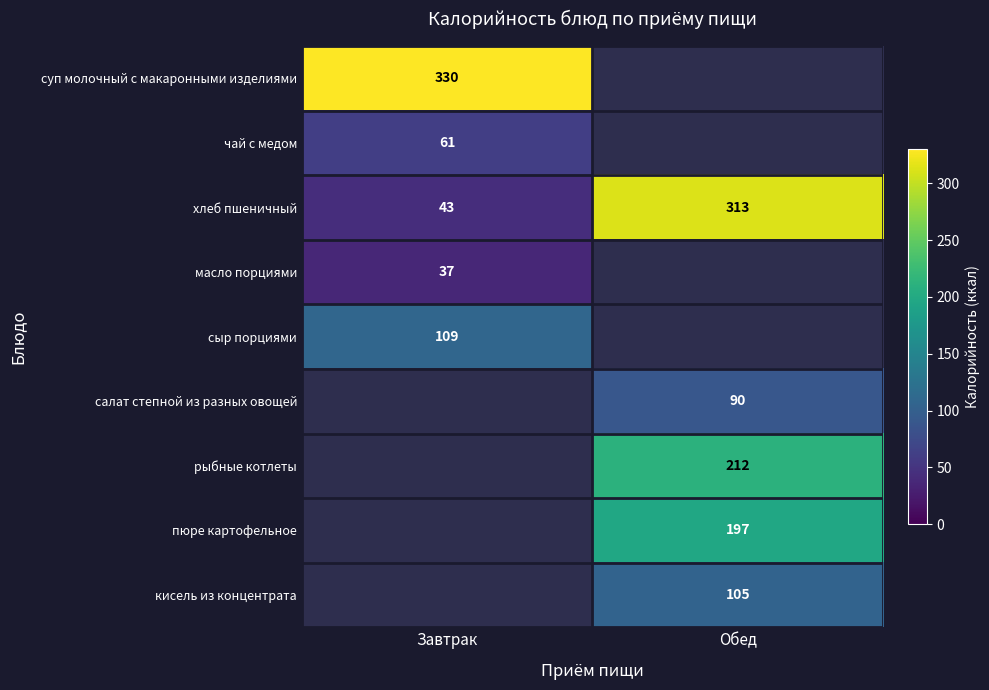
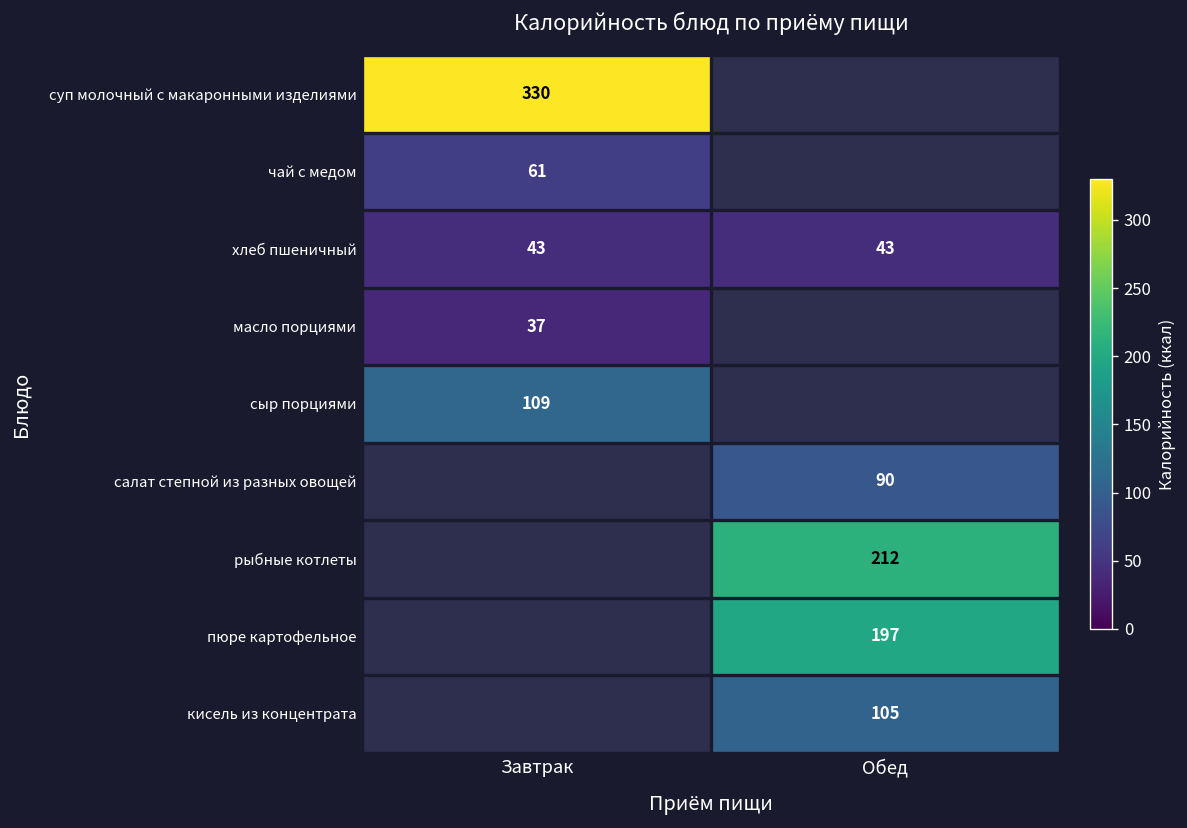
  {
    "суп молочный с макаронными изделиями": {
      "Завтрак": 330
    },
    "чай с медом": {
      "Завтрак": 61
    },
    "хлеб пшеничный": {
      "Завтрак": 43,
-     "Обед": 313
+     "Обед": 43
    },
    "масло порциями": {
      "Завтрак": 37
    },
    "сыр порциями": {
      "Завтрак": 109
    },
    "салат степной из разных овощей": {
      "Обед": 90
    },
    "рыбные котлеты": {
      "Обед": 212
    },
    "пюре картофельное": {
      "Обед": 197
    },
    "кисель из концентрата": {
      "Обед": 105
    }
  }
